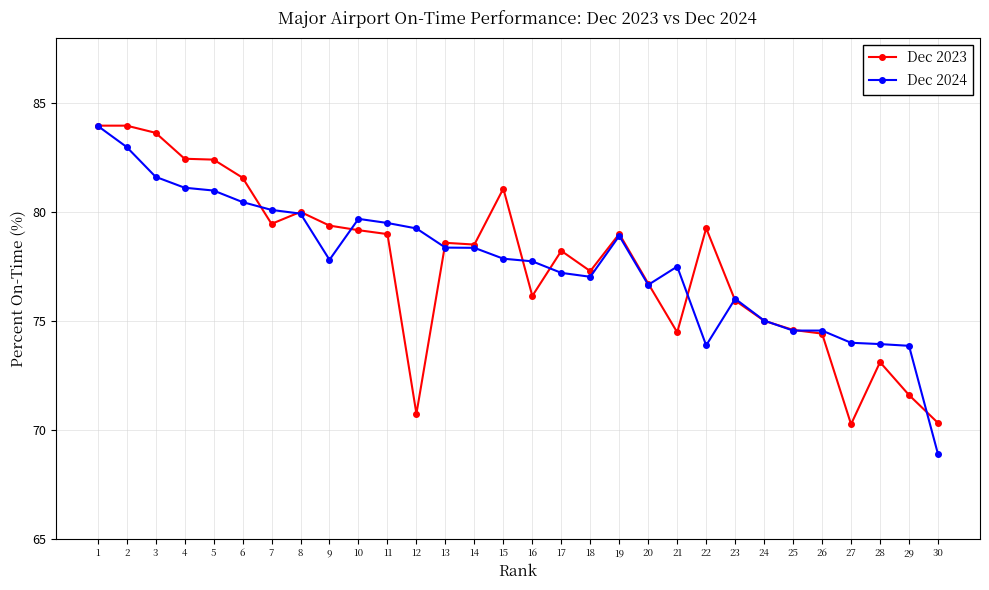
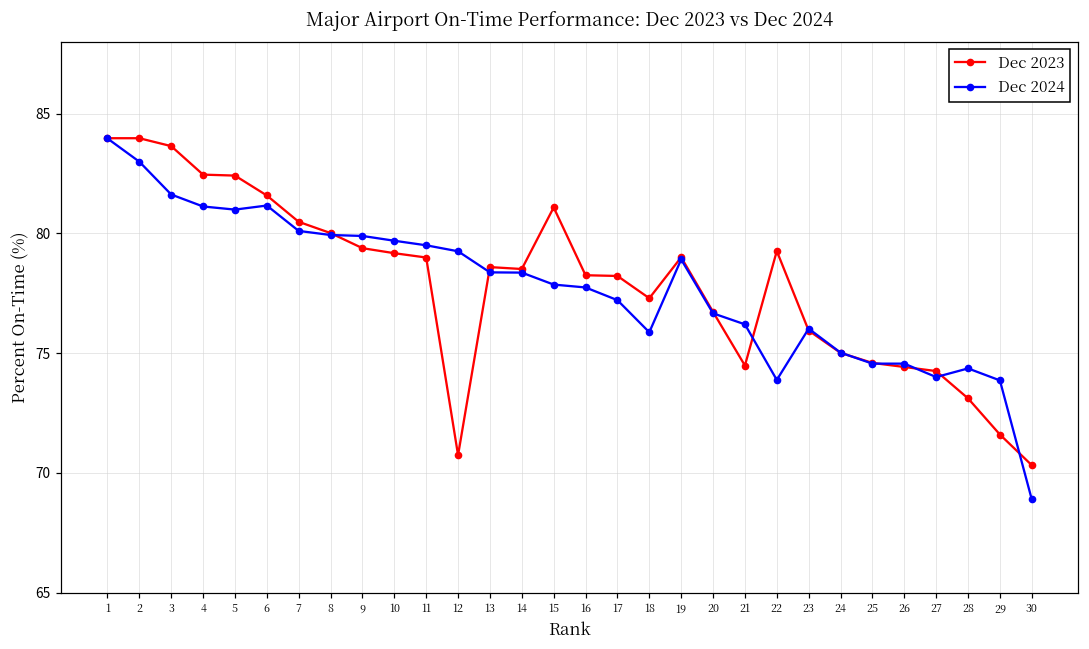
  {
    "Dec 2023": {
      "2": 84.0,
      "3": 83.6,
      "4": 82.5,
      "5": 82.4,
      "6": 81.6,
-     "7": 79.5,
+     "7": 80.5,
      "9": 79.4,
      "10": 79.2,
      "11": 79.0,
      "12": 70.7,
      "13": 78.6,
      "14": 78.5,
      "15": 81.1,
-     "16": 76.2,
+     "16": 78.3,
      "17": 78.2,
      "18": 77.3,
      "21": 74.5,
      "22": 79.3,
      "26": 74.4,
-     "27": 70.3,
+     "27": 74.3,
      "28": 73.1,
      "29": 71.6,
      "30": 70.3
    },
    "Dec 2024": {
      "2": 83.0,
      "3": 81.6,
      "4": 81.1,
      "5": 81.0,
-     "6": 80.5,
+     "6": 81.2,
      "7": 80.1,
-     "9": 77.8,
+     "9": 79.9,
      "10": 79.7,
      "11": 79.5,
      "12": 79.3,
      "13": 78.4,
      "14": 78.4,
      "15": 77.9,
      "16": 77.7,
      "17": 77.2,
-     "18": 77.0,
-     "21": 77.5,
+     "18": 75.9,
+     "21": 76.2,
      "22": 73.9,
      "26": 74.6,
      "27": 74.0,
-     "28": 73.9,
+     "28": 74.4,
      "29": 73.9,
      "30": 68.9
    }
  }
